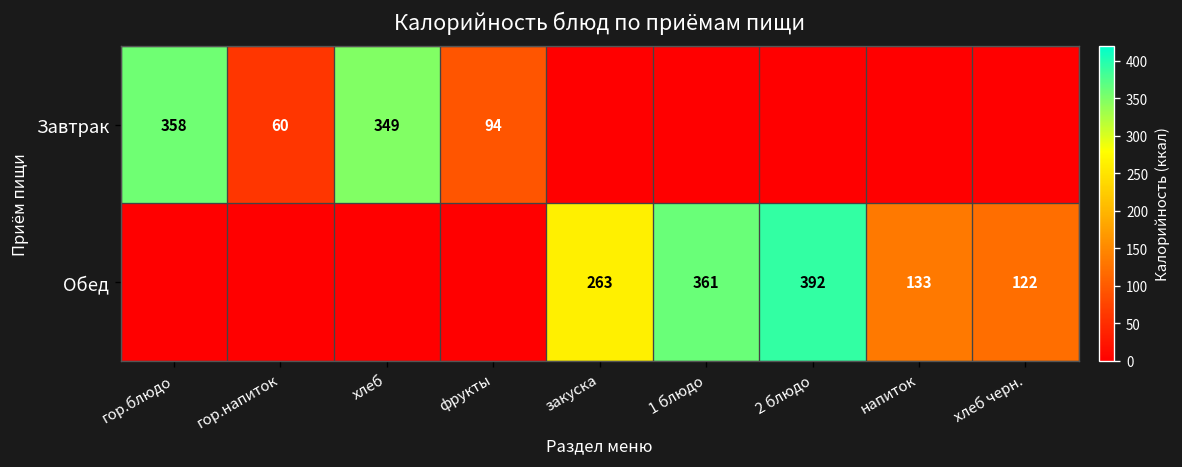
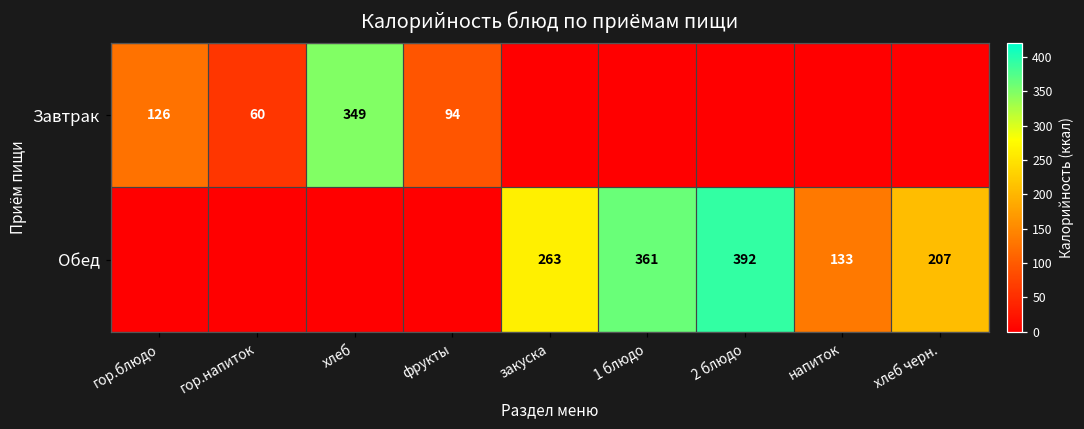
  {
    "Завтрак": {
-     "гор.блюдо": 358,
+     "гор.блюдо": 126,
      "гор.напиток": 60,
      "хлеб": 349,
      "фрукты": 94
    },
    "Обед": {
      "закуска": 263,
      "1 блюдо": 361,
      "2 блюдо": 392,
      "напиток": 133,
-     "хлеб черн.": 122
+     "хлеб черн.": 207
    }
  }
